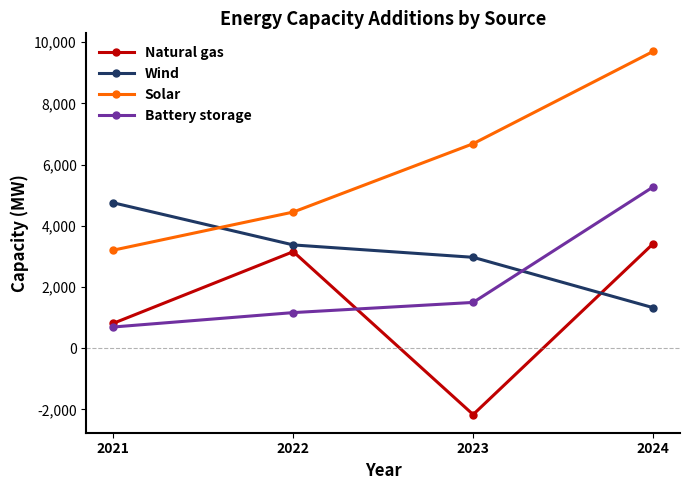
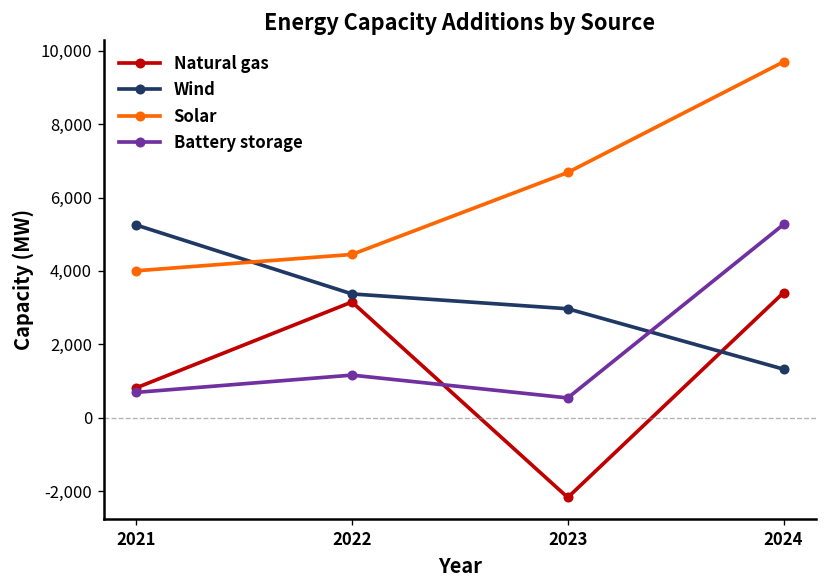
  {
    "Natural gas": {
      "2021": "800",
      "2022": "3,200",
      "2023": "-2,200",
      "2024": "3,400"
    },
    "Wind": {
-     "2021": "4,800",
+     "2021": "5,300",
      "2022": "3,400",
      "2023": "3,000",
      "2024": "1,300"
    },
    "Solar": {
-     "2021": "3,200",
+     "2021": "4,000",
      "2022": "4,400",
      "2023": "6,700",
      "2024": "9,700"
    },
    "Battery storage": {
      "2021": "700",
      "2022": "1,200",
-     "2023": "1,500",
+     "2023": "500",
      "2024": "5,300"
    }
  }
